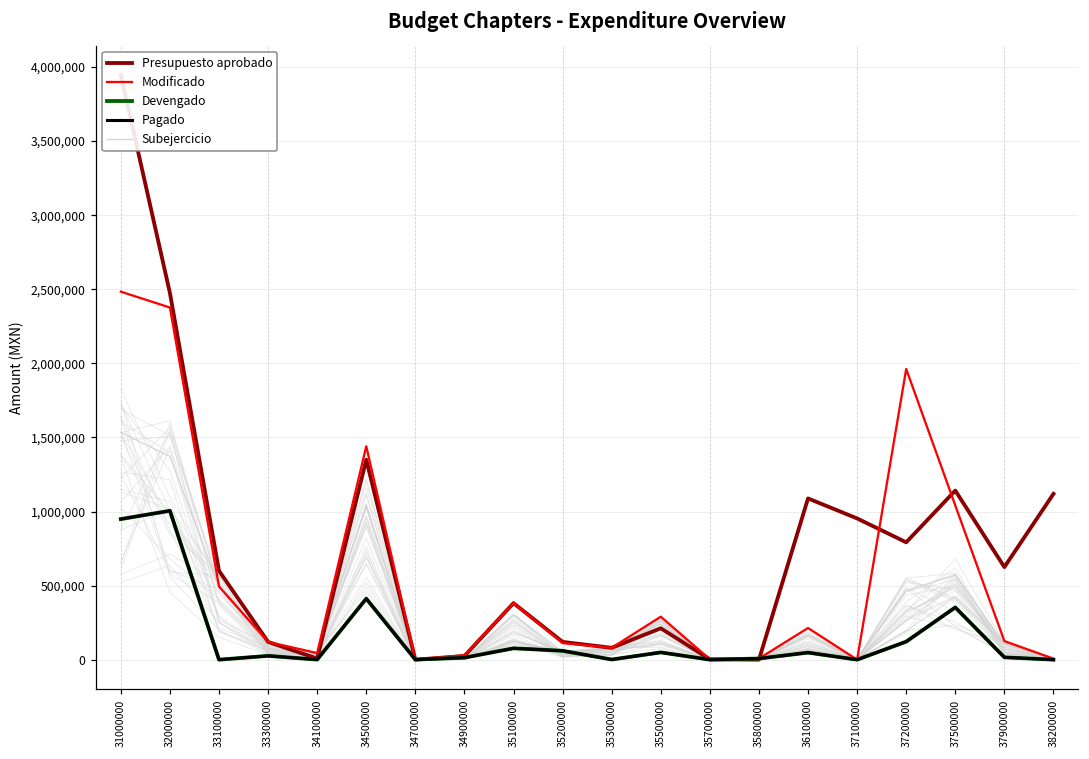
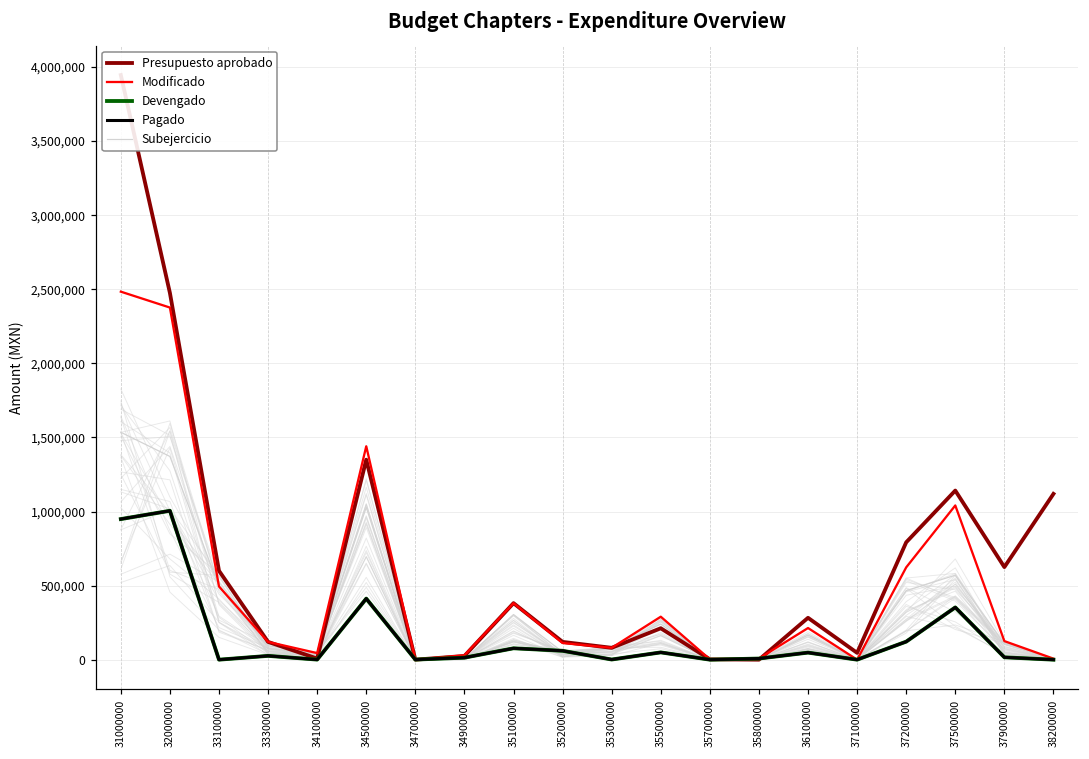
  {
    "Presupuesto aprobado": {
      "32000000": "2,480,000",
      "33100000": "600,000",
      "34500000": "1,350,000",
-     "36100000": "1,090,000",
-     "37100000": "950,000",
+     "36100000": "280,000",
+     "37100000": "50,000",
      "37200000": "790,000",
      "37500000": "1,140,000",
      "37900000": "620,000",
      "38200000": "1,120,000"
    },
    "Modificado": {
      "31000000": "2,480,000",
      "32000000": "2,380,000",
      "34500000": "1,440,000",
      "36100000": "210,000",
-     "37200000": "1,960,000",
+     "37200000": "620,000",
      "37500000": "1,040,000"
    },
    "Pagado": {
      "31000000": "950,000",
      "33100000": "0",
      "34500000": "410,000",
      "35100000": "80,000",
      "35300000": "0",
      "35500000": "50,000",
      "37200000": "120,000",
      "37500000": "350,000"
    }
  }
